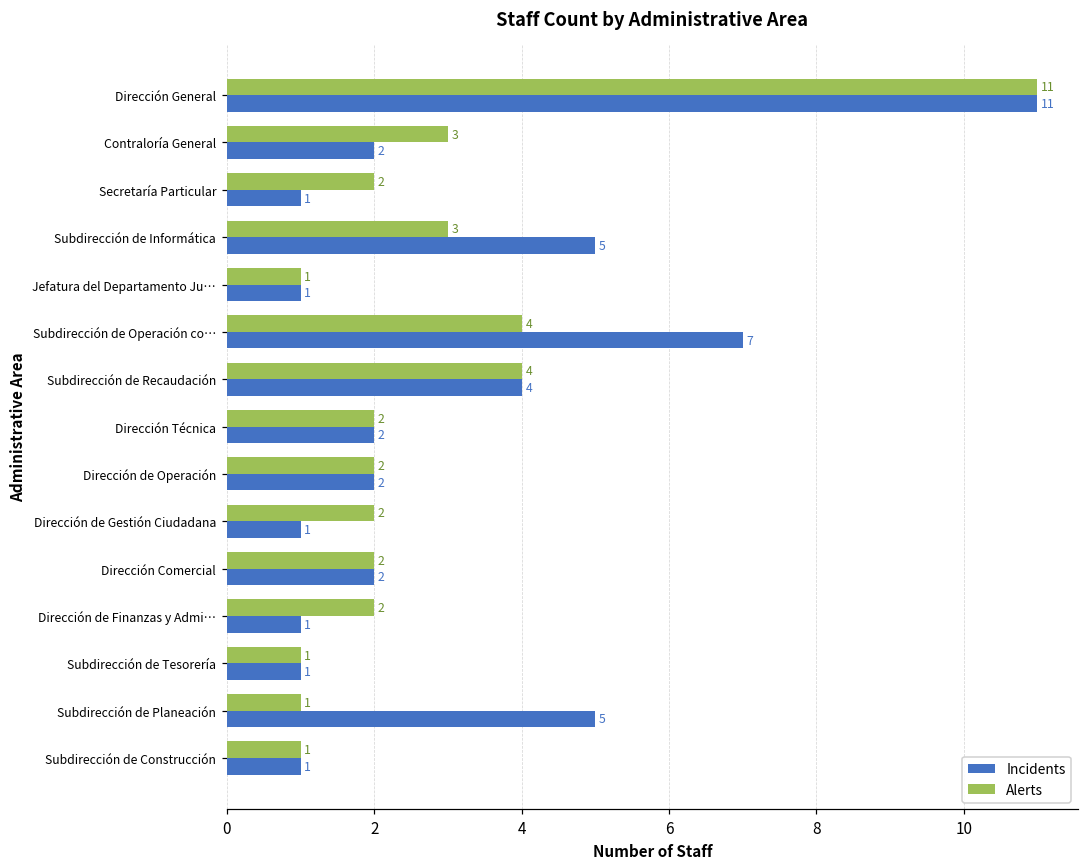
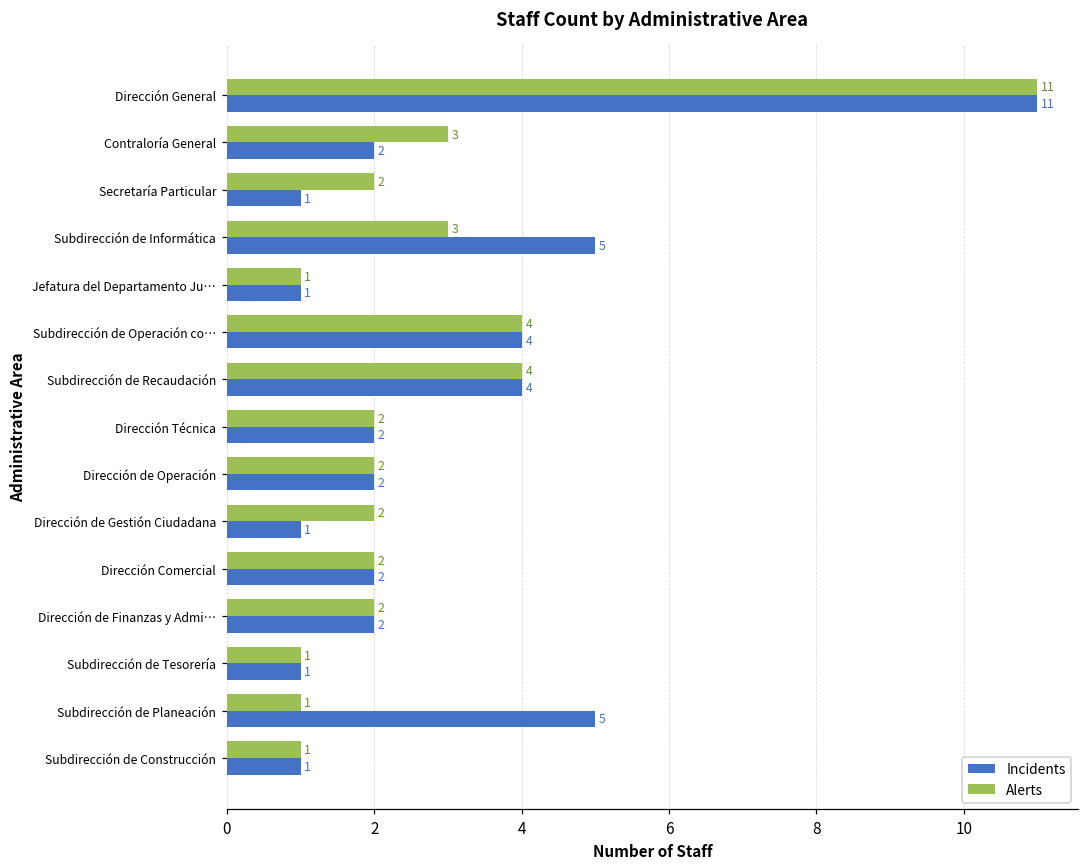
  {
    "Incidents": {
      "Dirección General": 11,
      "Contraloría General": 2,
      "Secretaría Particular": 1,
      "Subdirección de Informática": 5,
      "Jefatura del Departamento Ju…": 1,
-     "Subdirección de Operación co…": 7,
+     "Subdirección de Operación co…": 4,
      "Subdirección de Recaudación": 4,
      "Dirección Técnica": 2,
      "Dirección de Operación": 2,
      "Dirección de Gestión Ciudadana": 1,
      "Dirección Comercial": 2,
-     "Dirección de Finanzas y Admi…": 1,
+     "Dirección de Finanzas y Admi…": 2,
      "Subdirección de Tesorería": 1,
      "Subdirección de Planeación": 5,
      "Subdirección de Construcción": 1
    },
    "Alerts": {
      "Dirección General": 11,
      "Contraloría General": 3,
      "Secretaría Particular": 2,
      "Subdirección de Informática": 3,
      "Jefatura del Departamento Ju…": 1,
      "Subdirección de Operación co…": 4,
      "Subdirección de Recaudación": 4,
      "Dirección Técnica": 2,
      "Dirección de Operación": 2,
      "Dirección de Gestión Ciudadana": 2,
      "Dirección Comercial": 2,
      "Dirección de Finanzas y Admi…": 2,
      "Subdirección de Tesorería": 1,
      "Subdirección de Planeación": 1,
      "Subdirección de Construcción": 1
    }
  }
